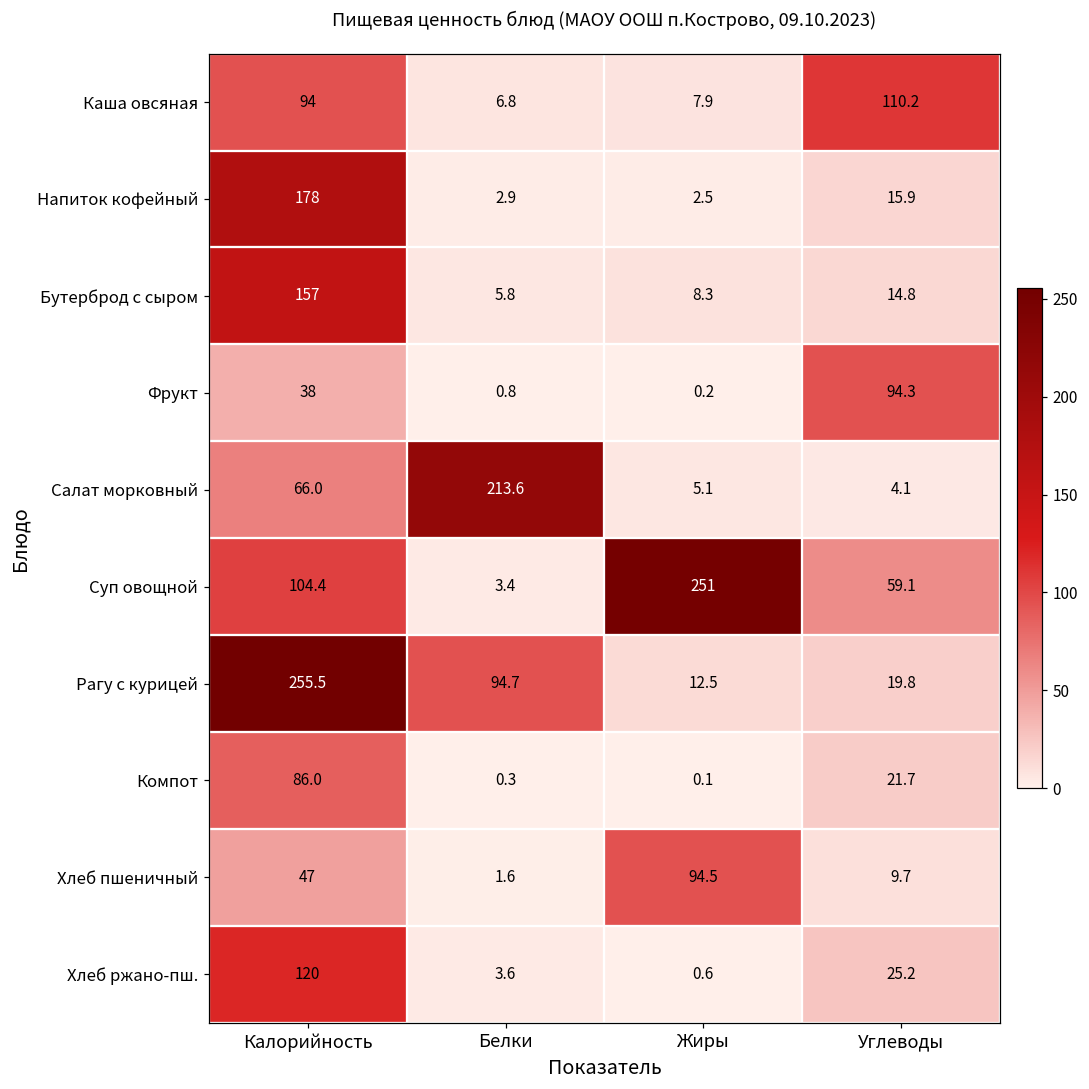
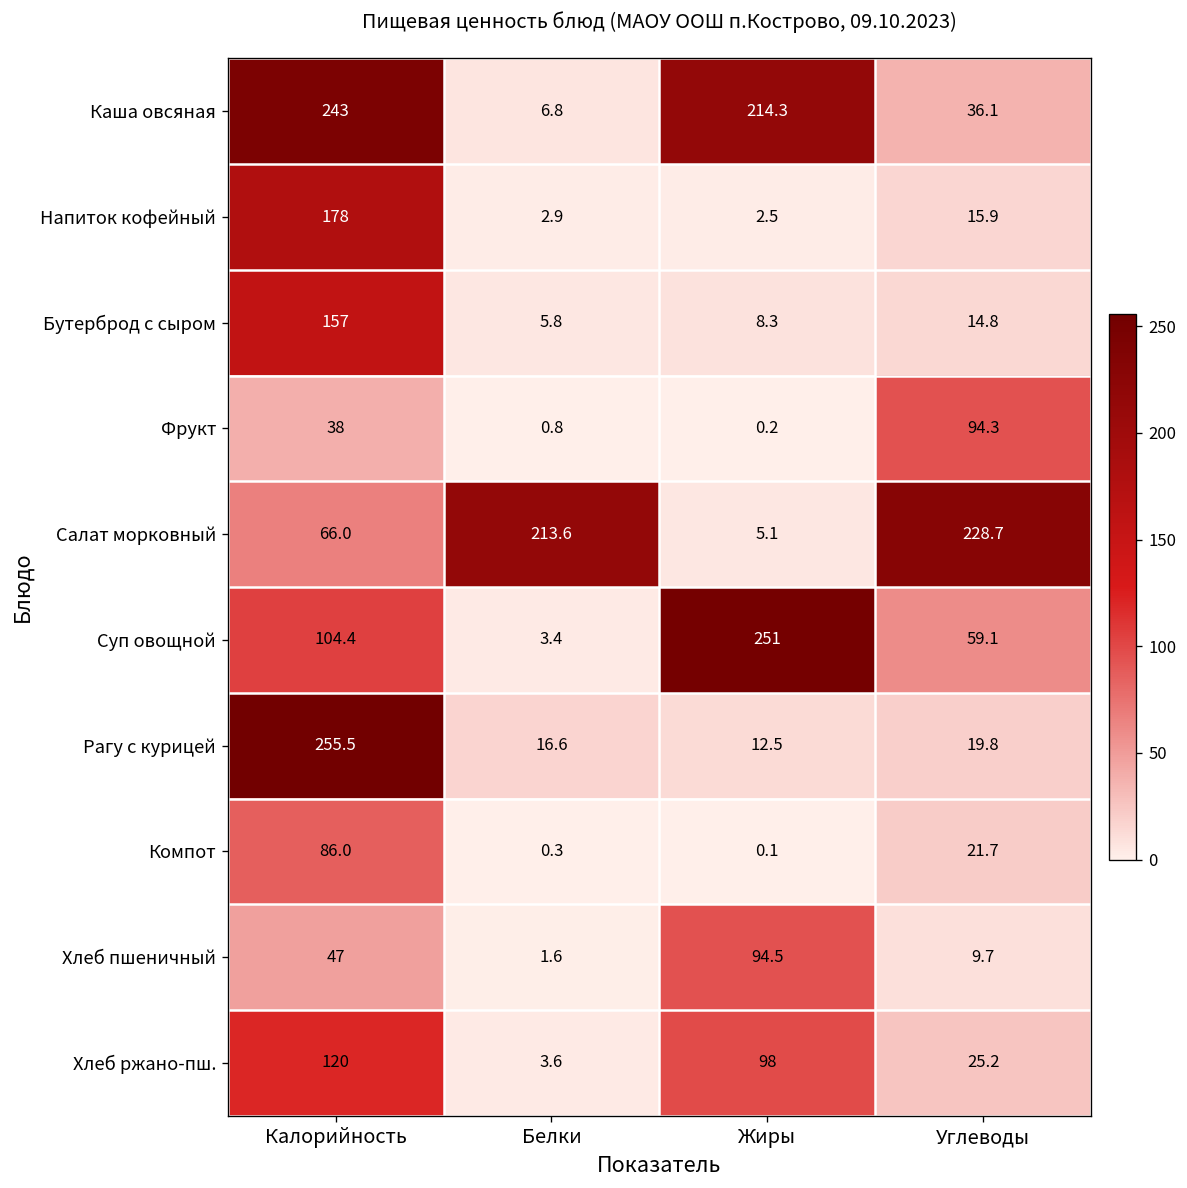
  {
    "Каша овсяная": {
-     "Калорийность": 94,
+     "Калорийность": 243,
      "Белки": 6.8,
-     "Жиры": 7.9,
-     "Углеводы": 110.2
+     "Жиры": 214.3,
+     "Углеводы": 36.1
    },
    "Напиток кофейный": {
      "Калорийность": 178,
      "Белки": 2.9,
      "Жиры": 2.5,
      "Углеводы": 15.9
    },
    "Бутерброд с сыром": {
      "Калорийность": 157,
      "Белки": 5.8,
      "Жиры": 8.3,
      "Углеводы": 14.8
    },
    "Фрукт": {
      "Калорийность": 38,
      "Белки": 0.8,
      "Жиры": 0.2,
      "Углеводы": 94.3
    },
    "Салат морковный": {
      "Калорийность": 66.0,
      "Белки": 213.6,
      "Жиры": 5.1,
-     "Углеводы": 4.1
+     "Углеводы": 228.7
    },
    "Суп овощной": {
      "Калорийность": 104.4,
      "Белки": 3.4,
      "Жиры": 251,
      "Углеводы": 59.1
    },
    "Рагу с курицей": {
      "Калорийность": 255.5,
-     "Белки": 94.7,
+     "Белки": 16.6,
      "Жиры": 12.5,
      "Углеводы": 19.8
    },
    "Компот": {
      "Калорийность": 86.0,
      "Белки": 0.3,
      "Жиры": 0.1,
      "Углеводы": 21.7
    },
    "Хлеб пшеничный": {
      "Калорийность": 47,
      "Белки": 1.6,
      "Жиры": 94.5,
      "Углеводы": 9.7
    },
    "Хлеб ржано-пш.": {
      "Калорийность": 120,
      "Белки": 3.6,
-     "Жиры": 0.6,
+     "Жиры": 98,
      "Углеводы": 25.2
    }
  }
